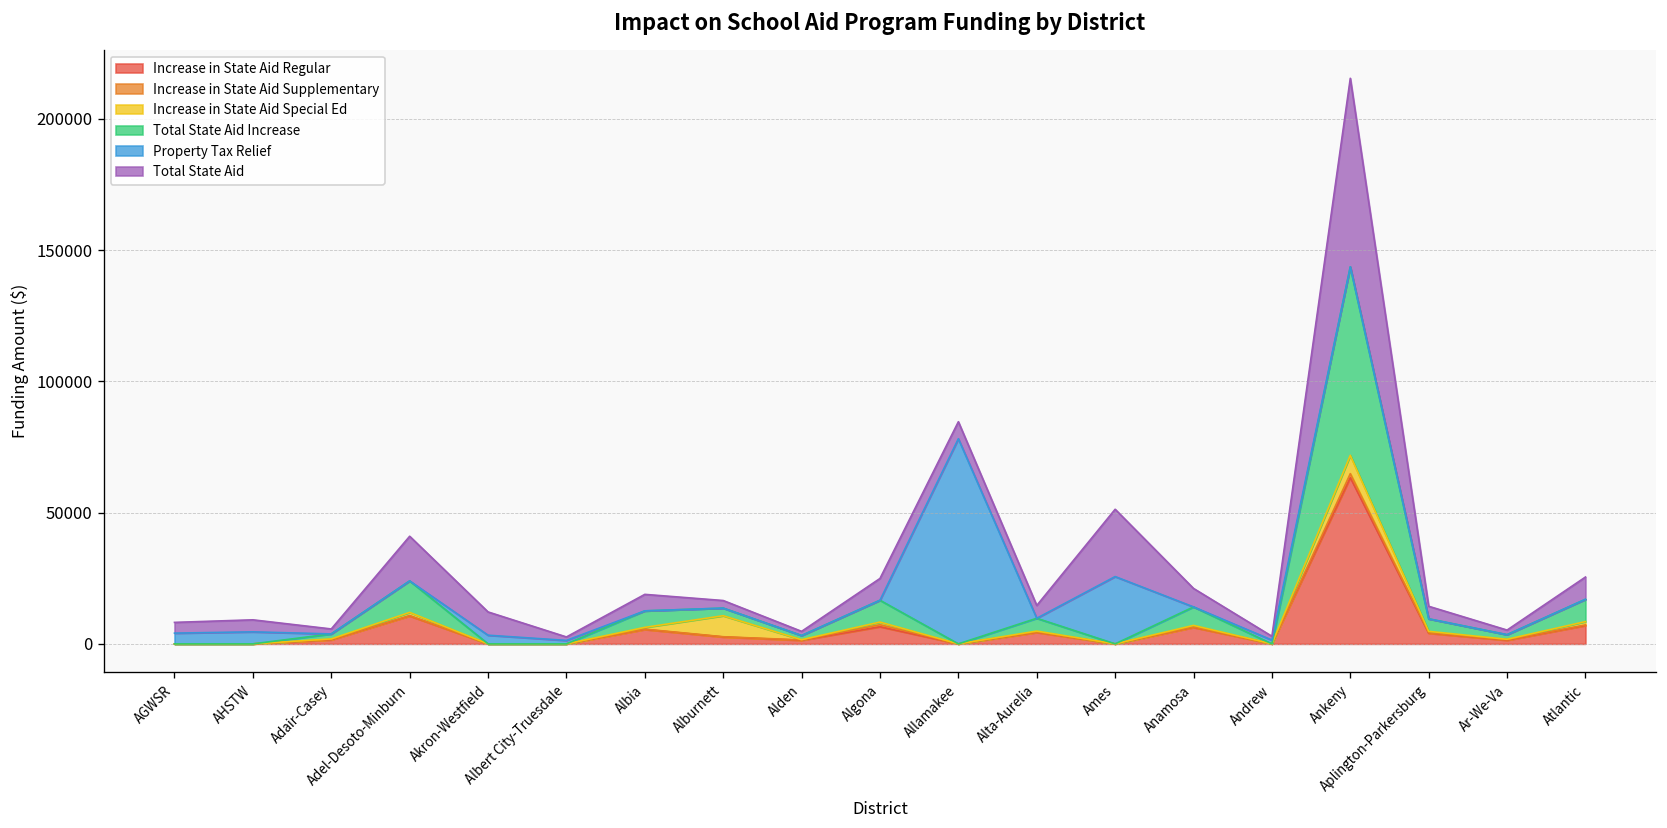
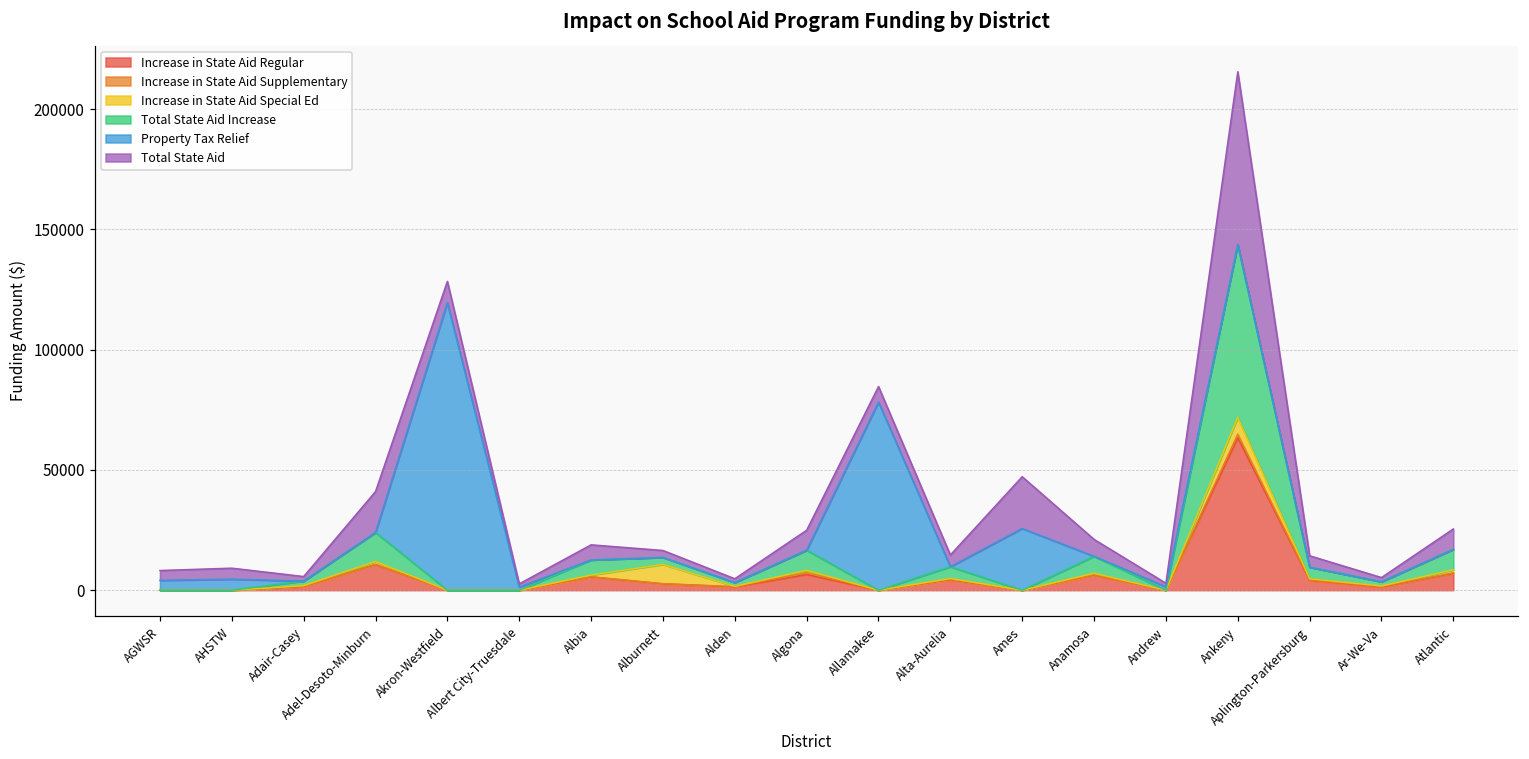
  {
    "Increase in State Aid Special Ed": {
      "Adel-Desoto-Minburn": 1000,
      "Alburnett": 8000,
      "Ankeny": 7000,
      "Atlantic": 1000
    },
    "Property Tax Relief": {
      "AGWSR": 4000,
      "AHSTW": 5000,
-     "Akron-Westfield": 3000,
+     "Akron-Westfield": 119000,
      "Albert City-Truesdale": 1000,
      "Allamakee": 78000,
      "Ames": 26000,
      "Andrew": 1000
    },
    "Total State Aid": {
      "AGWSR": 4000,
      "AHSTW": 5000,
      "Adair-Casey": 2000,
      "Adel-Desoto-Minburn": 17000,
      "Akron-Westfield": 9000,
      "Albert City-Truesdale": 1000,
      "Albia": 6000,
      "Alburnett": 3000,
      "Alden": 2000,
      "Algona": 8000,
      "Allamakee": 6000,
      "Alta-Aurelia": 5000,
-     "Ames": 26000,
+     "Ames": 22000,
      "Anamosa": 7000,
      "Andrew": 1000,
      "Ankeny": 72000,
      "Aplington-Parkersburg": 5000,
      "Ar-We-Va": 2000,
      "Atlantic": 8000
    }
  }
